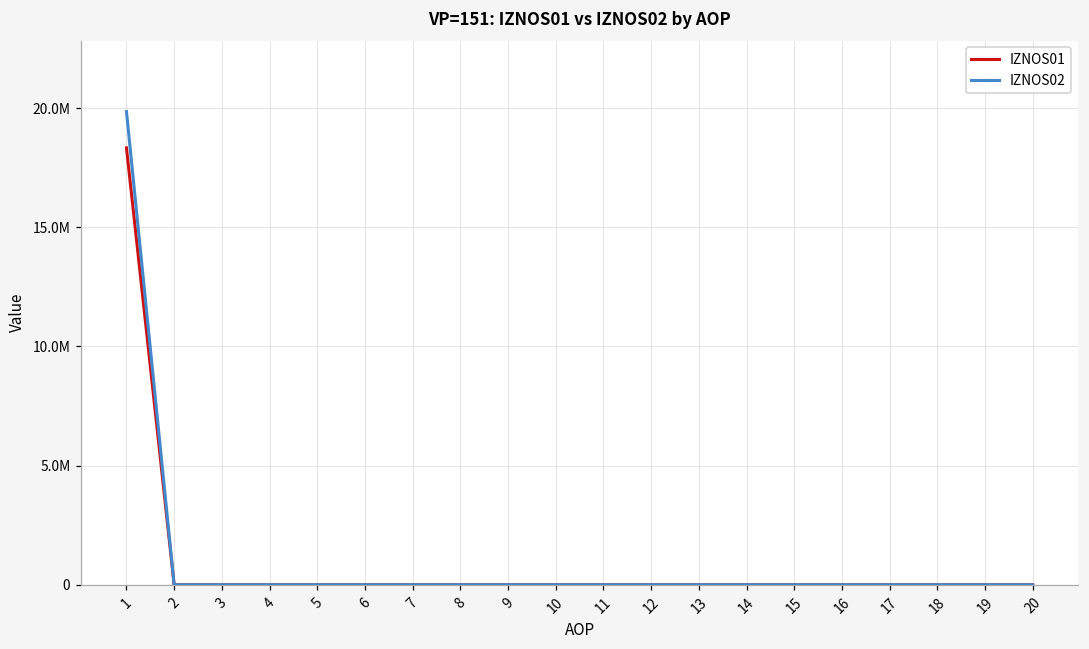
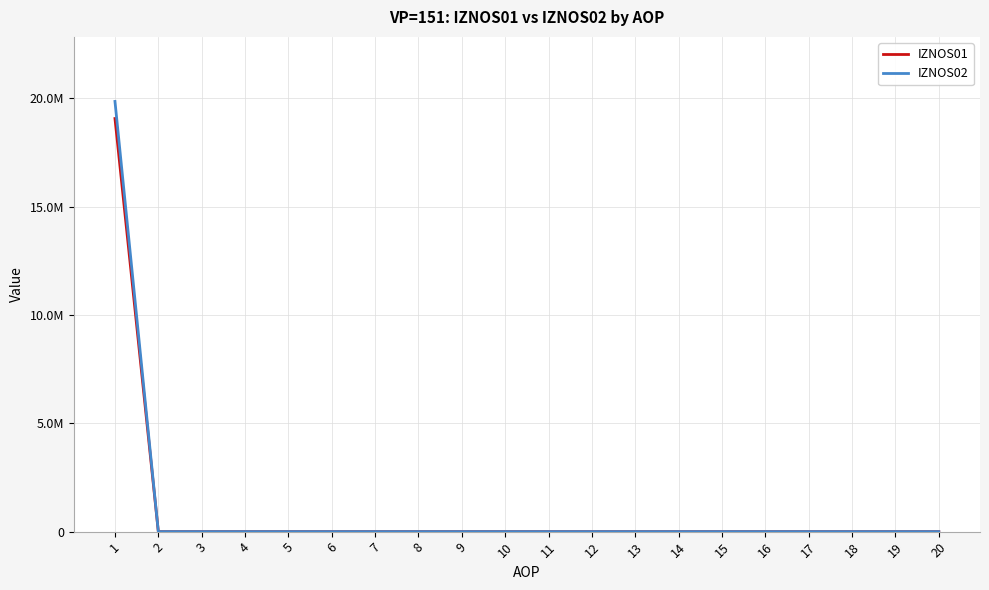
  {
    "IZNOS01": {
-     "1": 18300000
+     "1": 19100000
    },
    "IZNOS02": {
      "1": 19900000
    }
  }
